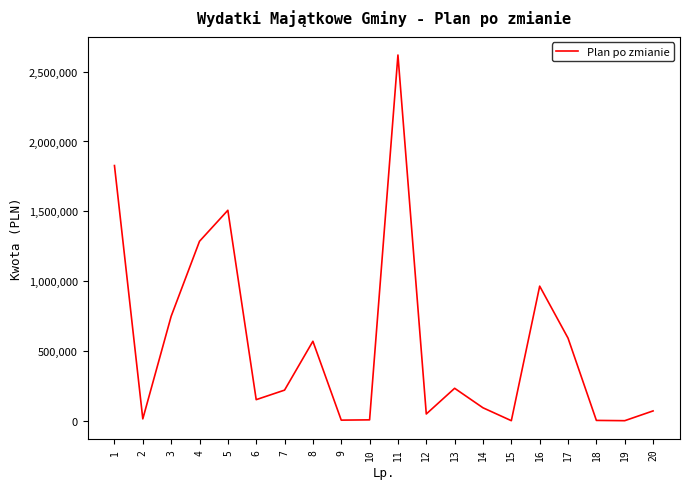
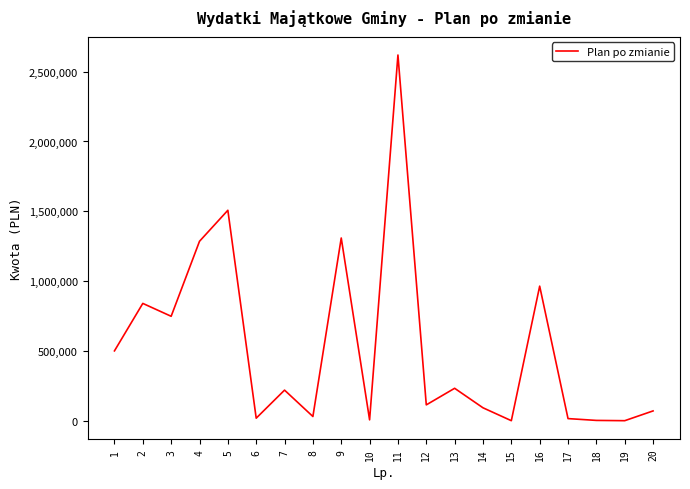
  {
-   "1": "1,830,000",
-   "2": "10,000",
+   "1": "500,000",
+   "2": "840,000",
    "3": "750,000",
    "4": "1,290,000",
    "5": "1,510,000",
-   "6": "150,000",
+   "6": "20,000",
    "7": "220,000",
-   "8": "570,000",
-   "9": "0",
+   "8": "30,000",
+   "9": "1,310,000",
    "10": "10,000",
    "11": "2,620,000",
-   "12": "50,000",
+   "12": "110,000",
    "13": "230,000",
    "14": "90,000",
    "15": "0",
    "16": "960,000",
-   "17": "590,000",
+   "17": "20,000",
    "18": "0",
    "19": "0",
    "20": "70,000"
  }
